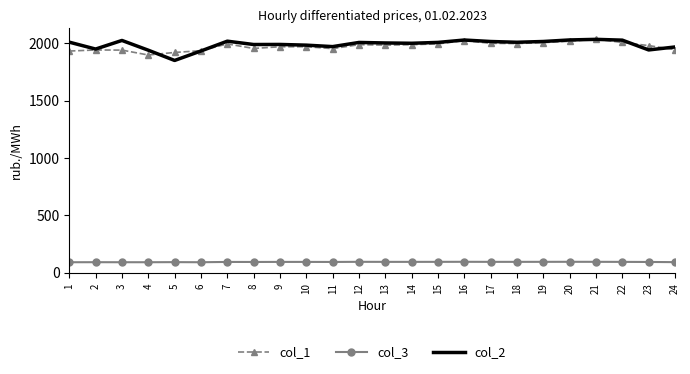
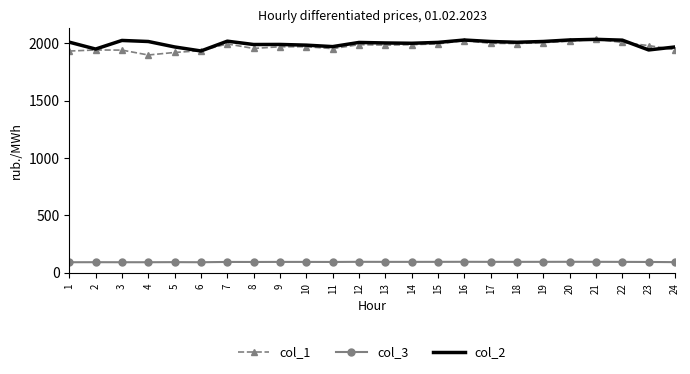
  {
    "col_2": {
      "1": 2010,
      "3": 2020,
-     "4": 1940,
-     "5": 1850,
+     "4": 2020,
+     "5": 1970,
      "7": 2020,
      "8": 1990,
      "23": 1940,
      "24": 1970
    }
  }
